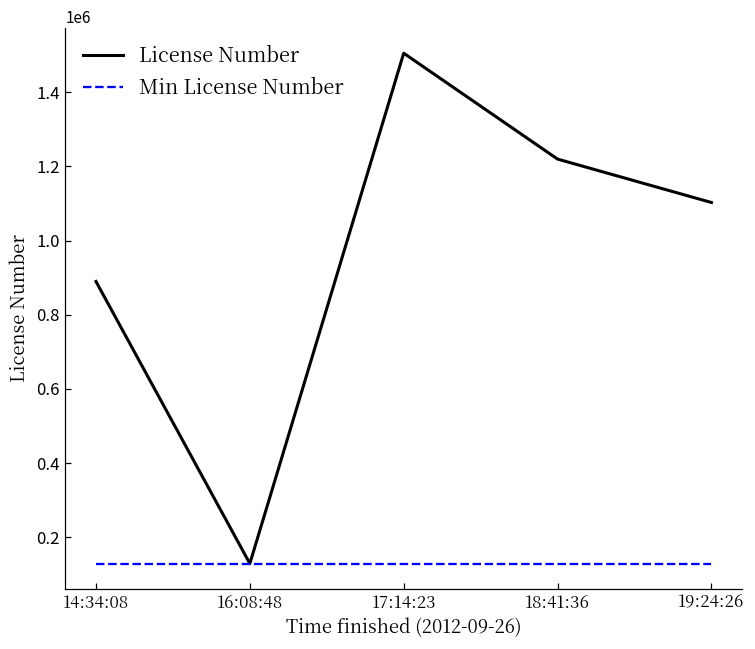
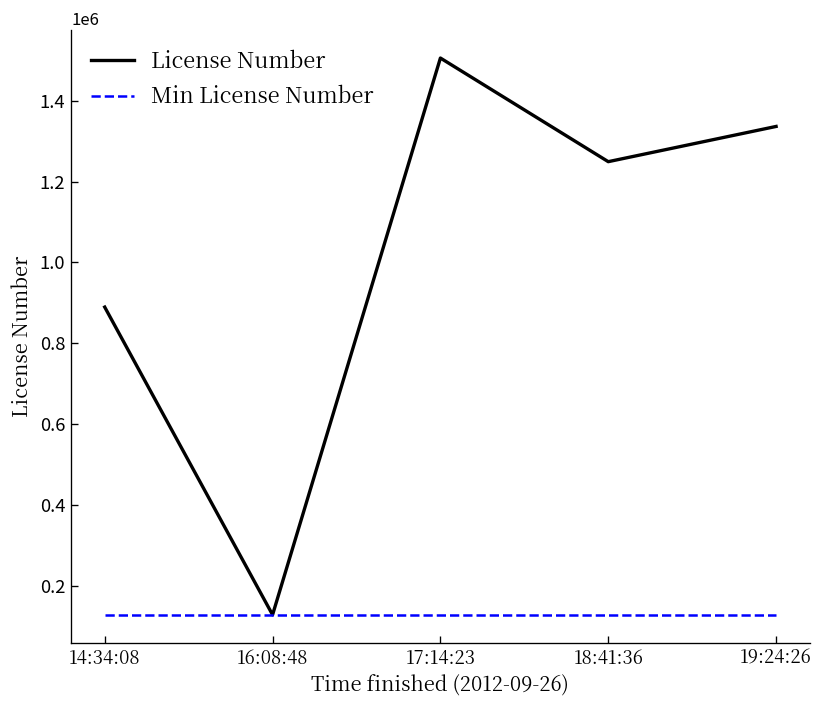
  {
    "License Number": {
      "14:34:08": 890000,
      "17:14:23": 1510000,
-     "18:41:36": 1220000,
-     "19:24:26": 1100000
+     "18:41:36": 1250000,
+     "19:24:26": 1340000
    },
    "Min License Number": {
      "14:34:08": 130000,
      "17:14:23": 130000,
      "18:41:36": 130000,
      "19:24:26": 130000
    }
  }
